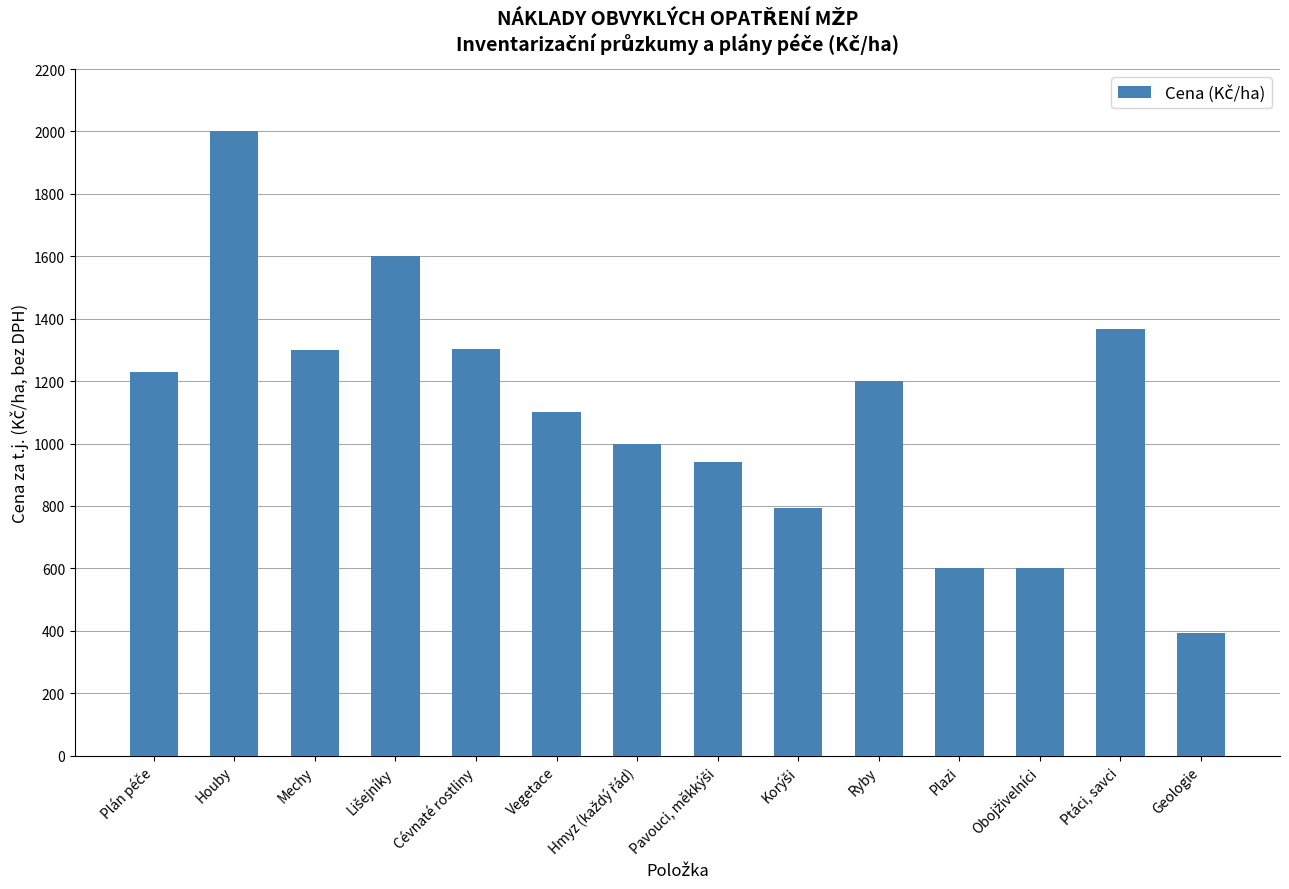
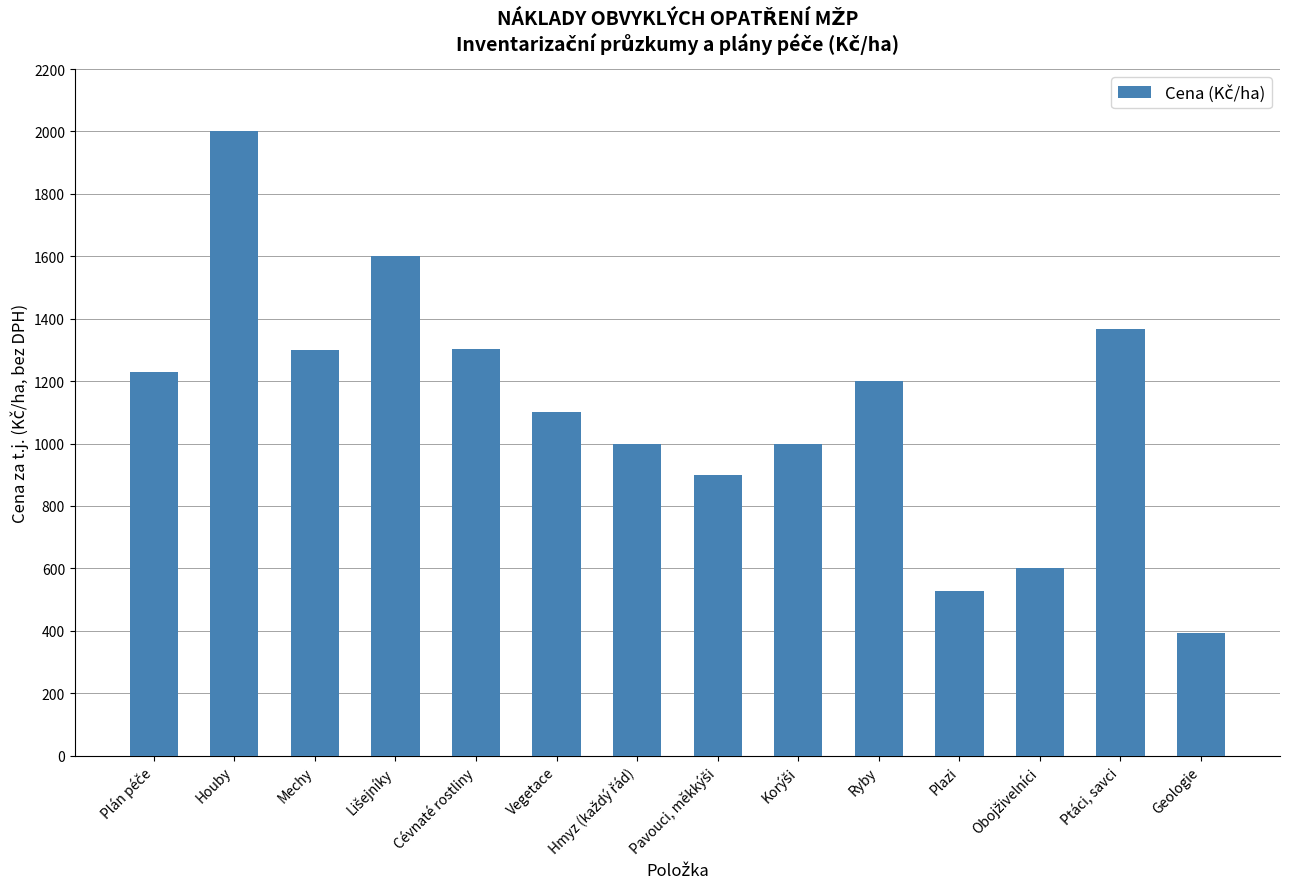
  {
    "Plán péče": 1230,
    "Houby": 2000,
    "Mechy": 1300,
    "Lišejníky": 1600,
    "Cévnaté rostliny": 1300,
    "Vegetace": 1100,
    "Hmyz (každý řád)": 1000,
-   "Pavouci, měkkýši": 940,
-   "Korýši": 790,
+   "Pavouci, měkkýši": 900,
+   "Korýši": 1000,
    "Ryby": 1200,
-   "Plazi": 600,
+   "Plazi": 530,
    "Obojživelníci": 600,
    "Ptáci, savci": 1370,
    "Geologie": 390
  }
